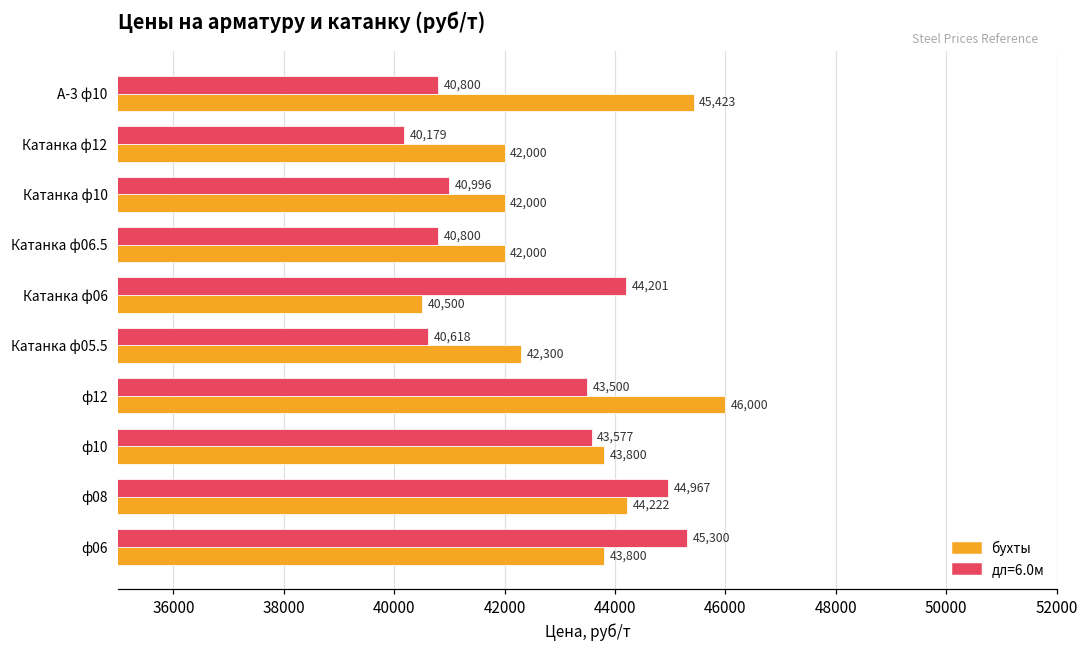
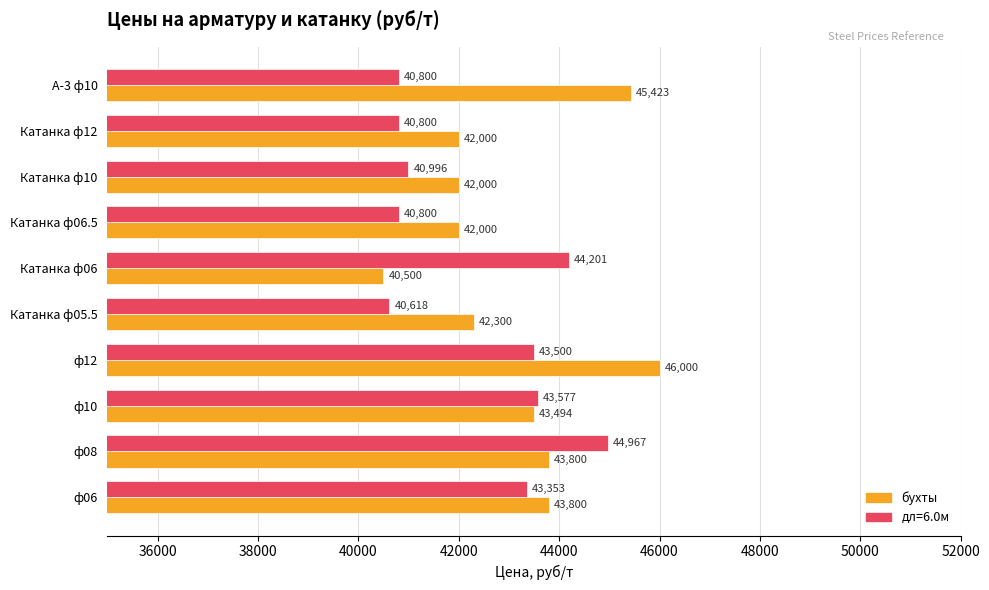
  {
    "бухты": {
      "А-3 ф10": "45,423",
      "Катанка ф12": "42,000",
      "Катанка ф10": "42,000",
      "Катанка ф06.5": "42,000",
      "Катанка ф06": "40,500",
      "Катанка ф05.5": "42,300",
      "ф12": "46,000",
-     "ф10": "43,800",
-     "ф08": "44,222",
+     "ф10": "43,494",
+     "ф08": "43,800",
      "ф06": "43,800"
    },
    "дл=6.0м": {
      "А-3 ф10": "40,800",
-     "Катанка ф12": "40,179",
+     "Катанка ф12": "40,800",
      "Катанка ф10": "40,996",
      "Катанка ф06.5": "40,800",
      "Катанка ф06": "44,201",
      "Катанка ф05.5": "40,618",
      "ф12": "43,500",
      "ф10": "43,577",
      "ф08": "44,967",
-     "ф06": "45,300"
+     "ф06": "43,353"
    }
  }
